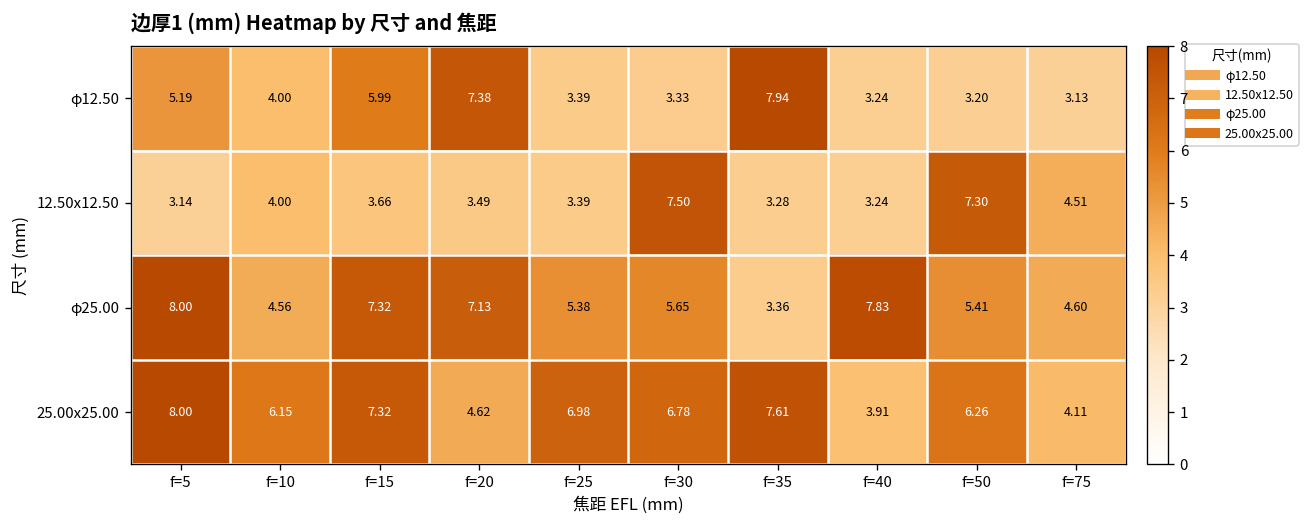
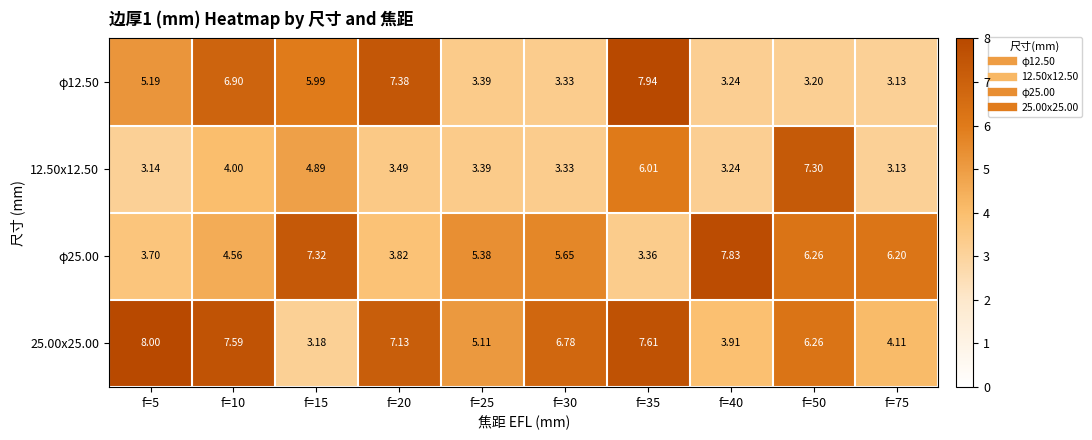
  {
    "φ12.50": {
      "f=5": 5.19,
-     "f=10": 4.00,
+     "f=10": 6.90,
      "f=15": 5.99,
      "f=20": 7.38,
      "f=25": 3.39,
      "f=30": 3.33,
      "f=35": 7.94,
      "f=40": 3.24,
      "f=50": 3.20,
      "f=75": 3.13
    },
    "12.50x12.50": {
      "f=5": 3.14,
      "f=10": 4.00,
-     "f=15": 3.66,
+     "f=15": 4.89,
      "f=20": 3.49,
      "f=25": 3.39,
-     "f=30": 7.50,
-     "f=35": 3.28,
+     "f=30": 3.33,
+     "f=35": 6.01,
      "f=40": 3.24,
      "f=50": 7.30,
-     "f=75": 4.51
+     "f=75": 3.13
    },
    "φ25.00": {
-     "f=5": 8.00,
+     "f=5": 3.70,
      "f=10": 4.56,
      "f=15": 7.32,
-     "f=20": 7.13,
+     "f=20": 3.82,
      "f=25": 5.38,
      "f=30": 5.65,
      "f=35": 3.36,
      "f=40": 7.83,
-     "f=50": 5.41,
-     "f=75": 4.60
+     "f=50": 6.26,
+     "f=75": 6.20
    },
    "25.00x25.00": {
      "f=5": 8.00,
-     "f=10": 6.15,
-     "f=15": 7.32,
-     "f=20": 4.62,
-     "f=25": 6.98,
+     "f=10": 7.59,
+     "f=15": 3.18,
+     "f=20": 7.13,
+     "f=25": 5.11,
      "f=30": 6.78,
      "f=35": 7.61,
      "f=40": 3.91,
      "f=50": 6.26,
      "f=75": 4.11
    }
  }
